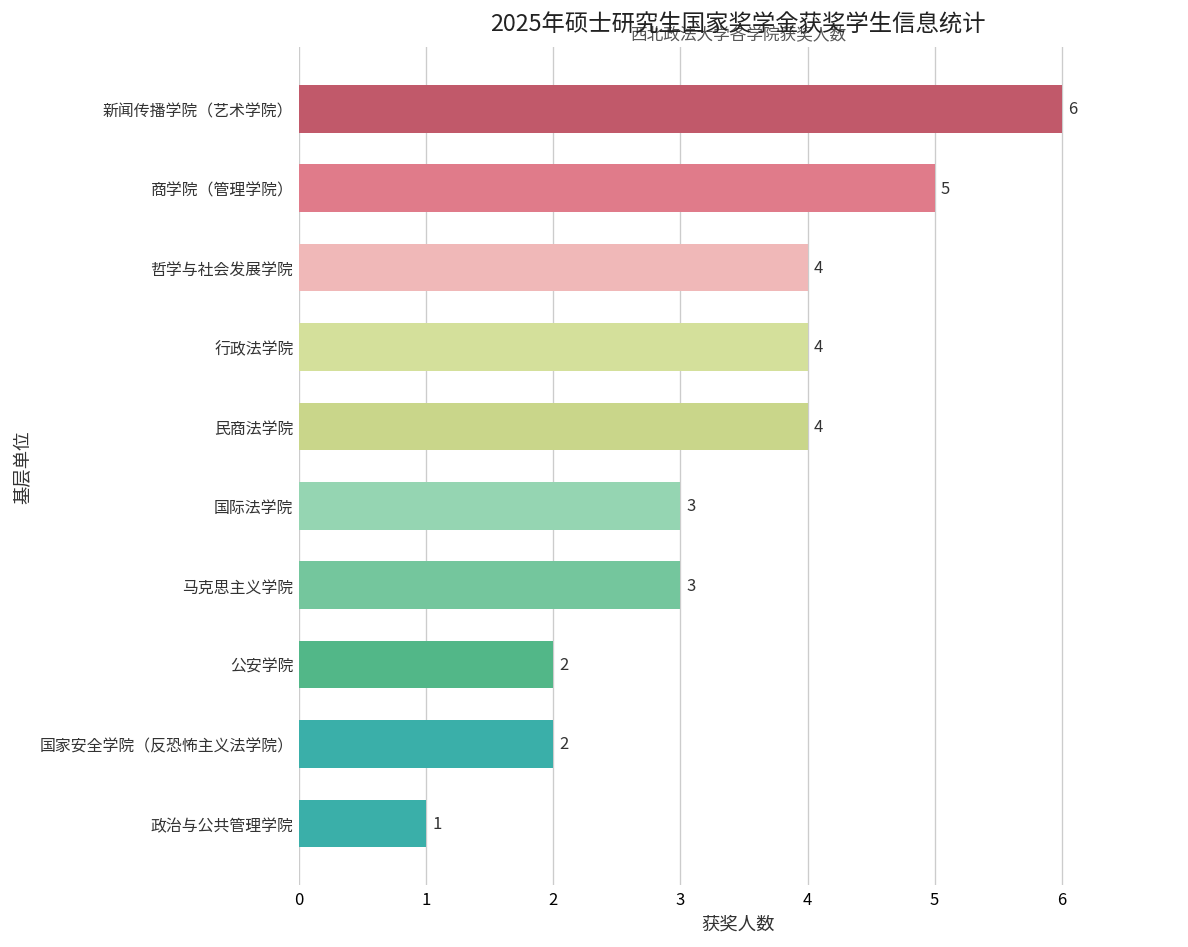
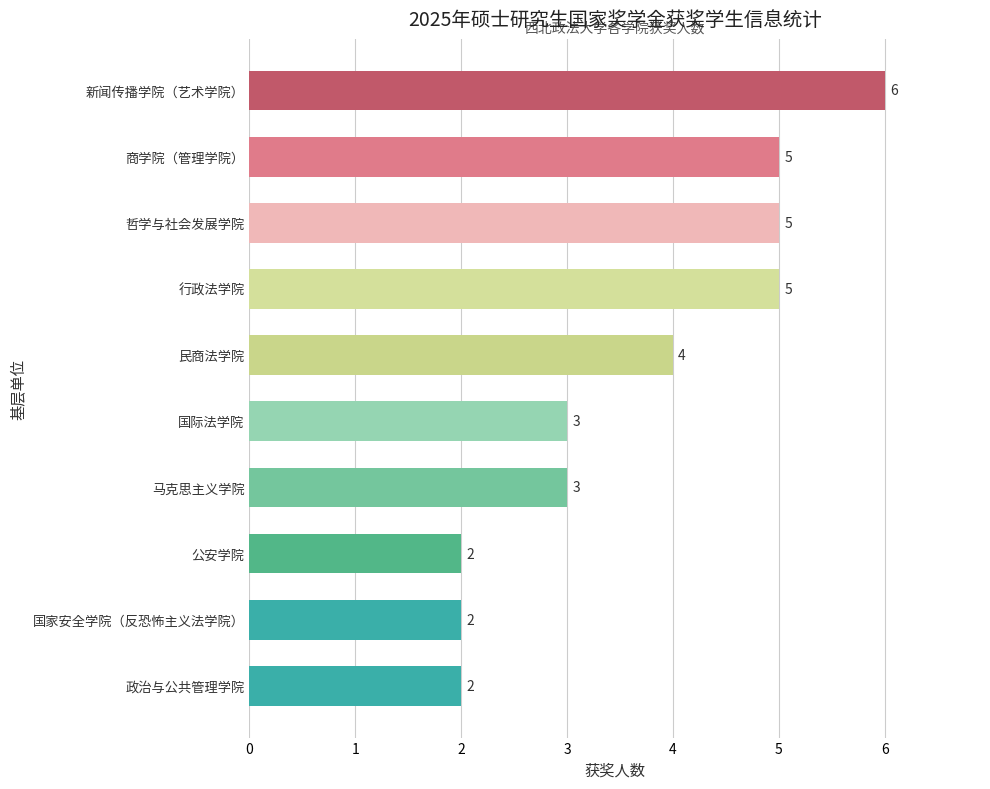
  {
    "新闻传播学院（艺术学院）": 6,
    "商学院（管理学院）": 5,
-   "哲学与社会发展学院": 4,
-   "行政法学院": 4,
+   "哲学与社会发展学院": 5,
+   "行政法学院": 5,
    "民商法学院": 4,
    "国际法学院": 3,
    "马克思主义学院": 3,
    "公安学院": 2,
    "国家安全学院（反恐怖主义法学院）": 2,
-   "政治与公共管理学院": 1
+   "政治与公共管理学院": 2
  }
